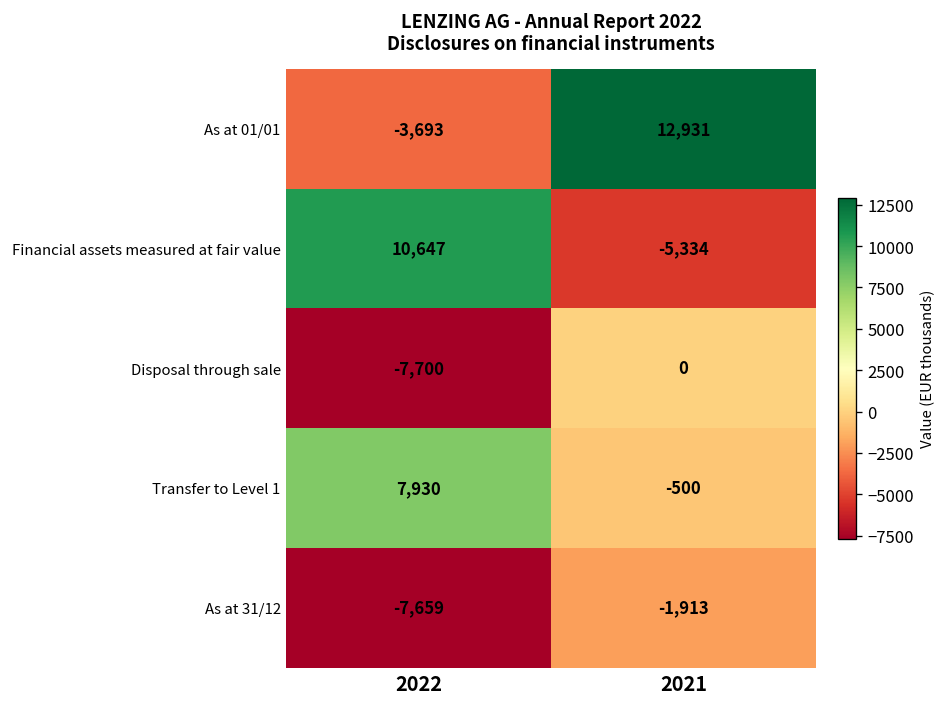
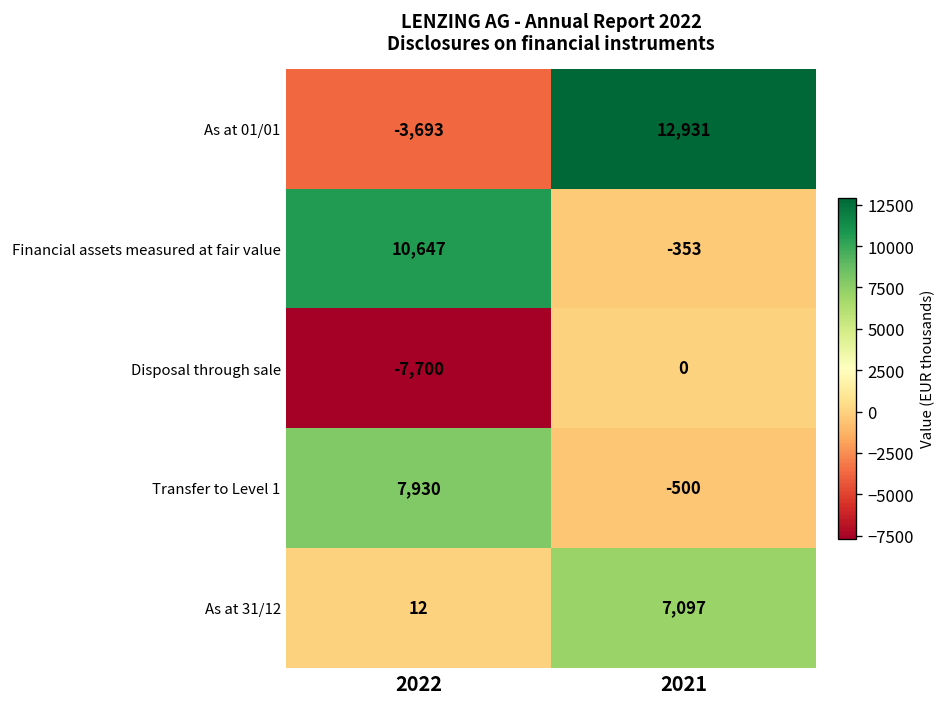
  {
    "As at 01/01": {
      "2022": "-3,693",
      "2021": "12,931"
    },
    "Financial assets measured at fair value": {
      "2022": "10,647",
-     "2021": "-5,334"
+     "2021": "-353"
    },
    "Disposal through sale": {
      "2022": "-7,700",
      "2021": "0"
    },
    "Transfer to Level 1": {
      "2022": "7,930",
      "2021": "-500"
    },
    "As at 31/12": {
-     "2022": "-7,659",
-     "2021": "-1,913"
+     "2022": "12",
+     "2021": "7,097"
    }
  }
